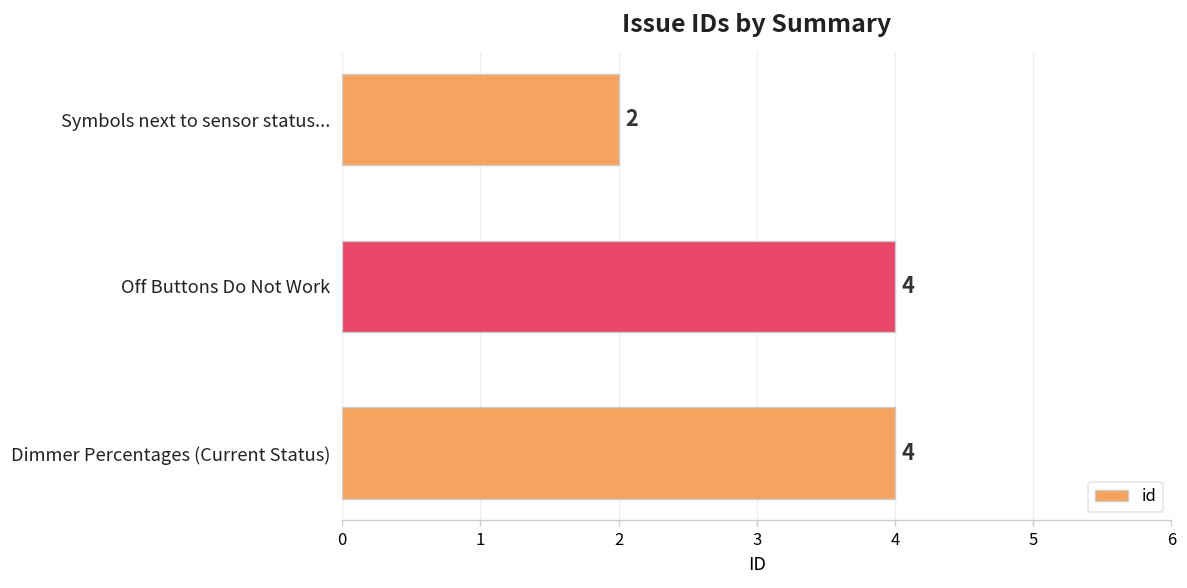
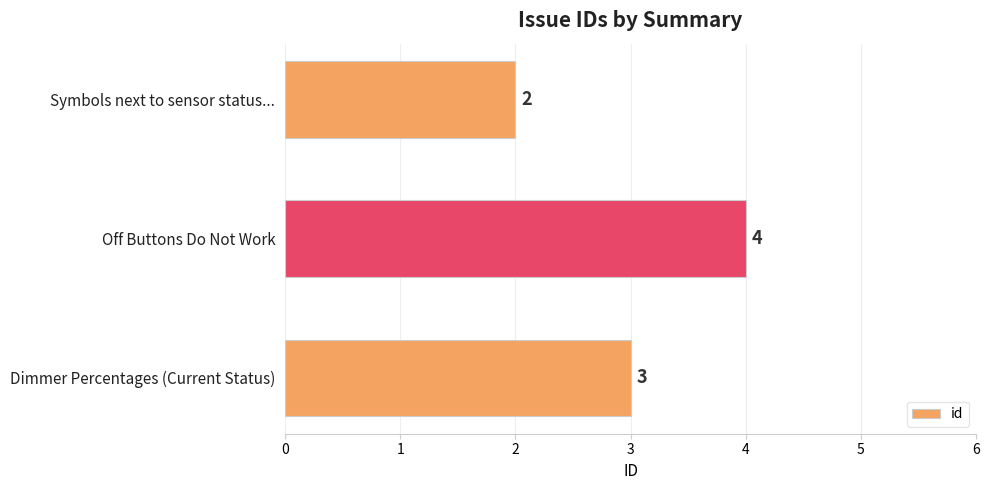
  {
    "Symbols next to sensor status...": 2,
    "Off Buttons Do Not Work": 4,
-   "Dimmer Percentages (Current Status)": 4
+   "Dimmer Percentages (Current Status)": 3
  }
